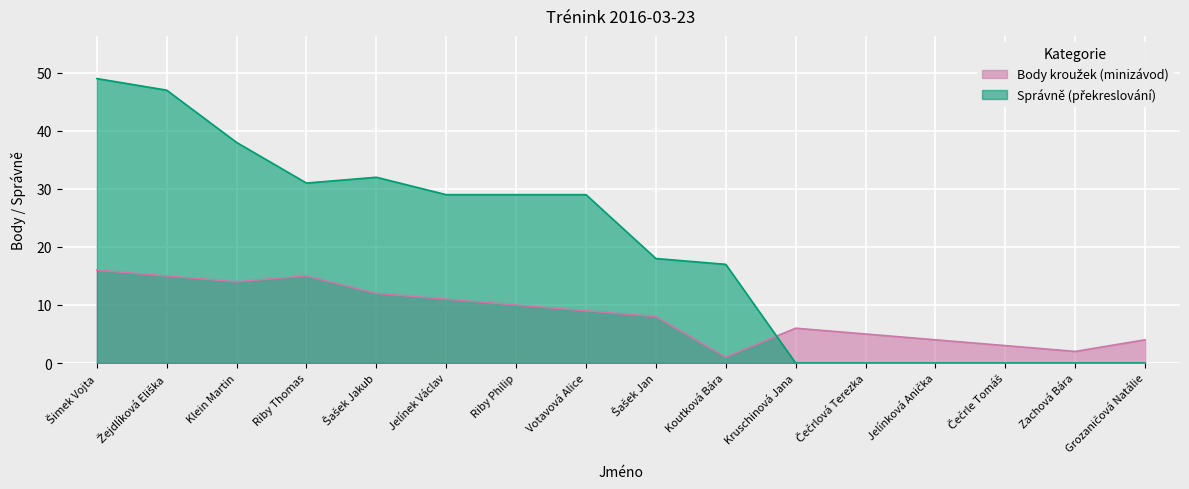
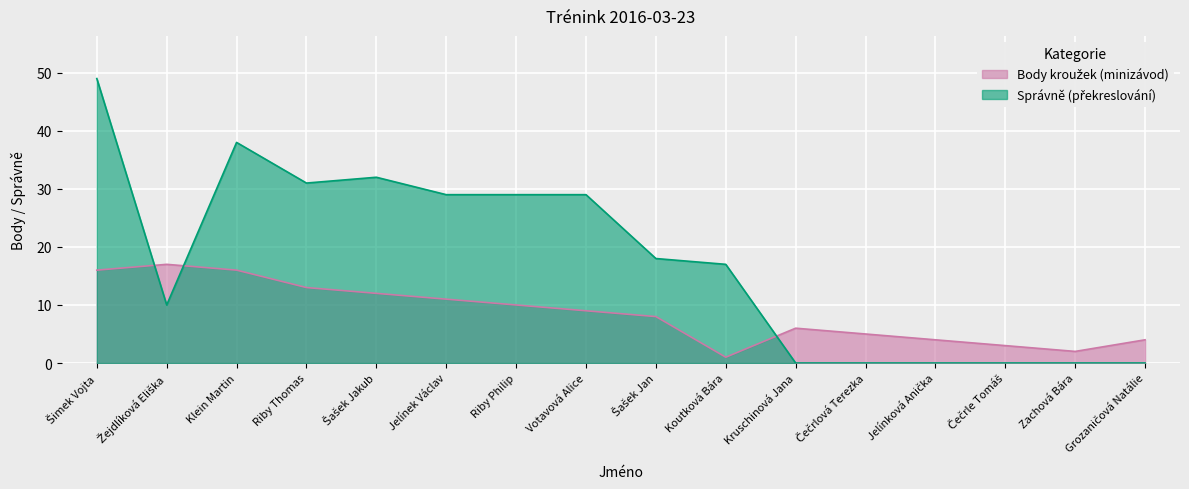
  {
    "Body kroužek (minizávod)": {
      "Šimek Vojta": 16,
-     "Žejdlíková Eliška": 15,
-     "Klein Martin": 14,
-     "Riby Thomas": 15,
+     "Žejdlíková Eliška": 17,
+     "Klein Martin": 16,
+     "Riby Thomas": 13,
      "Šašek Jakub": 12,
      "Jelínek Václav": 11,
      "Riby Philip": 10,
      "Votavová Alice": 9,
      "Šašek Jan": 8,
      "Koutková Bára": 1,
      "Kruschinová Jana": 6,
      "Čečrlová Terezka": 5,
      "Jelínková Anička": 4,
      "Čečrle Tomáš": 3,
      "Zachová Bára": 2,
      "Grozaničová Natálie": 4
    },
    "Správně (překreslování)": {
      "Šimek Vojta": 49,
-     "Žejdlíková Eliška": 47,
+     "Žejdlíková Eliška": 10,
      "Klein Martin": 38,
      "Riby Thomas": 31,
      "Šašek Jakub": 32,
      "Jelínek Václav": 29,
      "Riby Philip": 29,
      "Votavová Alice": 29,
      "Šašek Jan": 18,
      "Koutková Bára": 17,
      "Kruschinová Jana": 0,
      "Čečrlová Terezka": 0,
      "Jelínková Anička": 0,
      "Čečrle Tomáš": 0,
      "Zachová Bára": 0,
      "Grozaničová Natálie": 0
    }
  }
